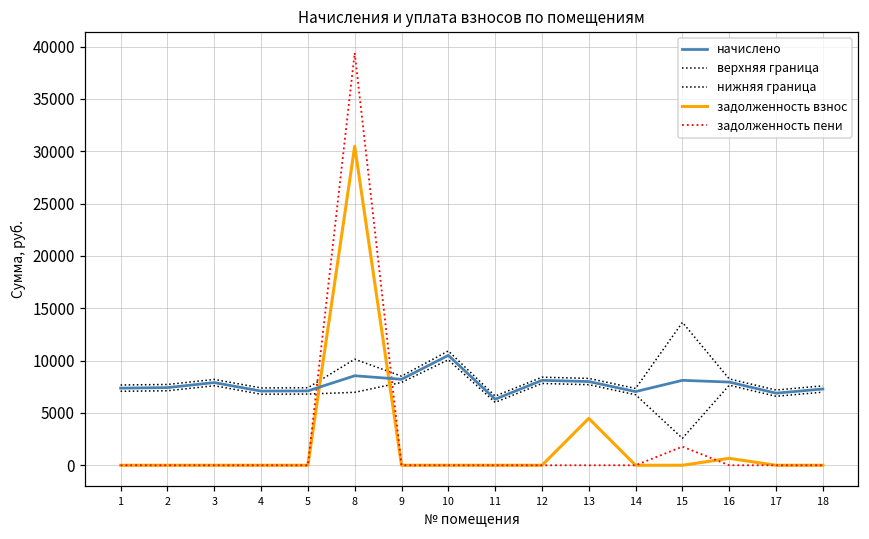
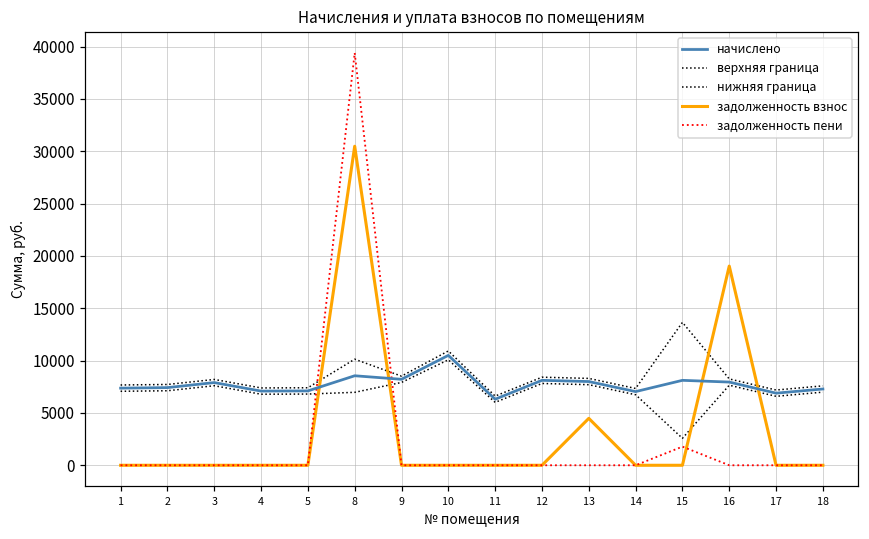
  {
    "начислено": {
      "1": 7000,
      "2": 7000,
      "3": 8000,
      "4": 7000,
      "5": 7000,
      "8": 9000,
      "9": 8000,
      "10": 10000,
      "11": 6000,
      "12": 8000,
      "13": 8000,
      "14": 7000,
      "15": 8000,
      "16": 8000,
      "17": 7000,
      "18": 7000
    },
    "задолженность взнос": {
      "8": 30000,
      "13": 4000,
      "15": 0,
-     "16": 1000
+     "16": 19000
    },
    "задолженность пени": {
      "8": 39000,
      "13": 0,
      "15": 2000,
      "16": 0
    }
  }
